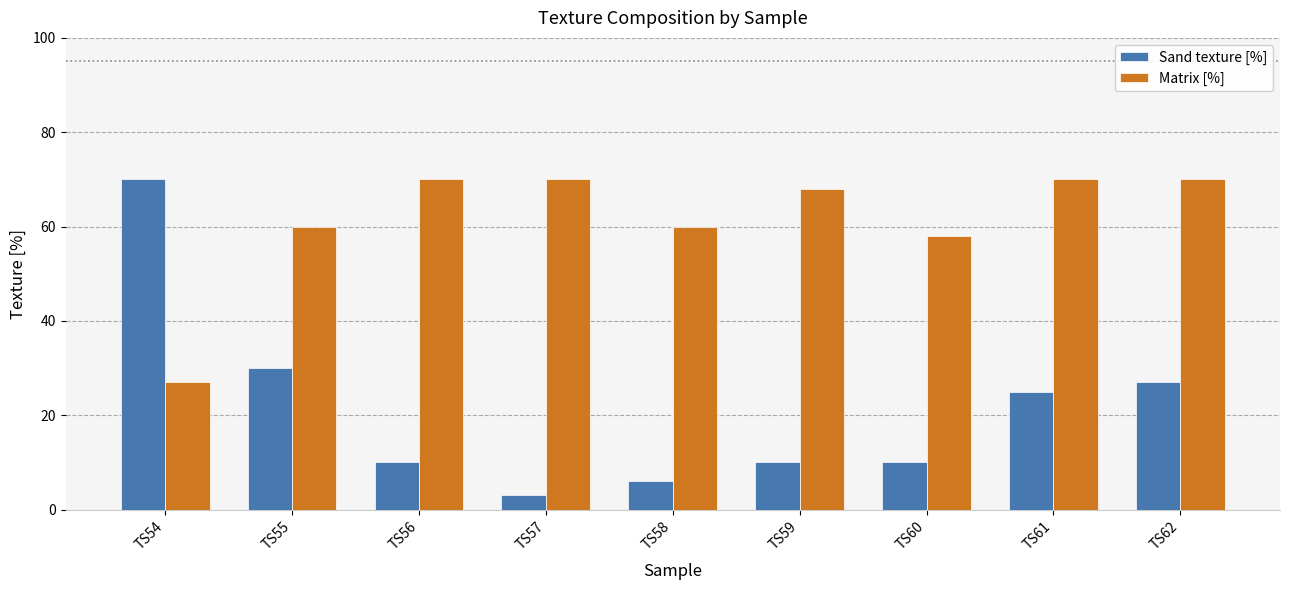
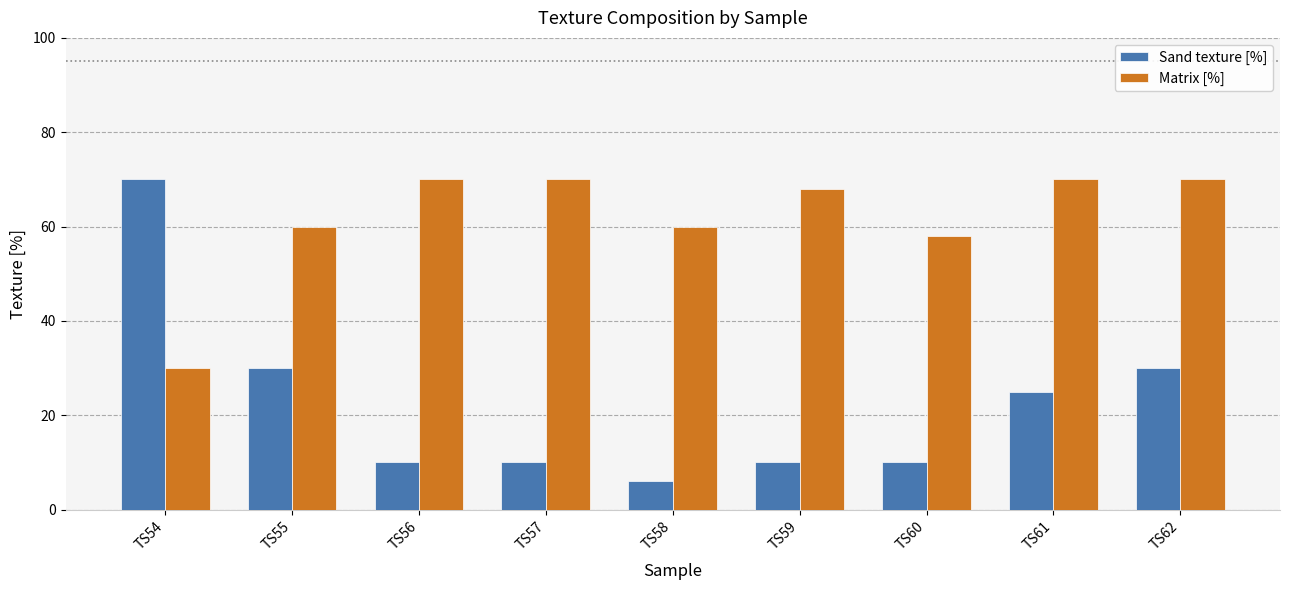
  {
    "Sand texture [%]": {
      "TS54": 70,
      "TS55": 30,
      "TS56": 10,
-     "TS57": 3,
+     "TS57": 10,
      "TS58": 6,
      "TS59": 10,
      "TS60": 10,
      "TS61": 25,
-     "TS62": 27
+     "TS62": 30
    },
    "Matrix [%]": {
-     "TS54": 27,
+     "TS54": 30,
      "TS55": 60,
      "TS56": 70,
      "TS57": 70,
      "TS58": 60,
      "TS59": 68,
      "TS60": 58,
      "TS61": 70,
      "TS62": 70
    }
  }
